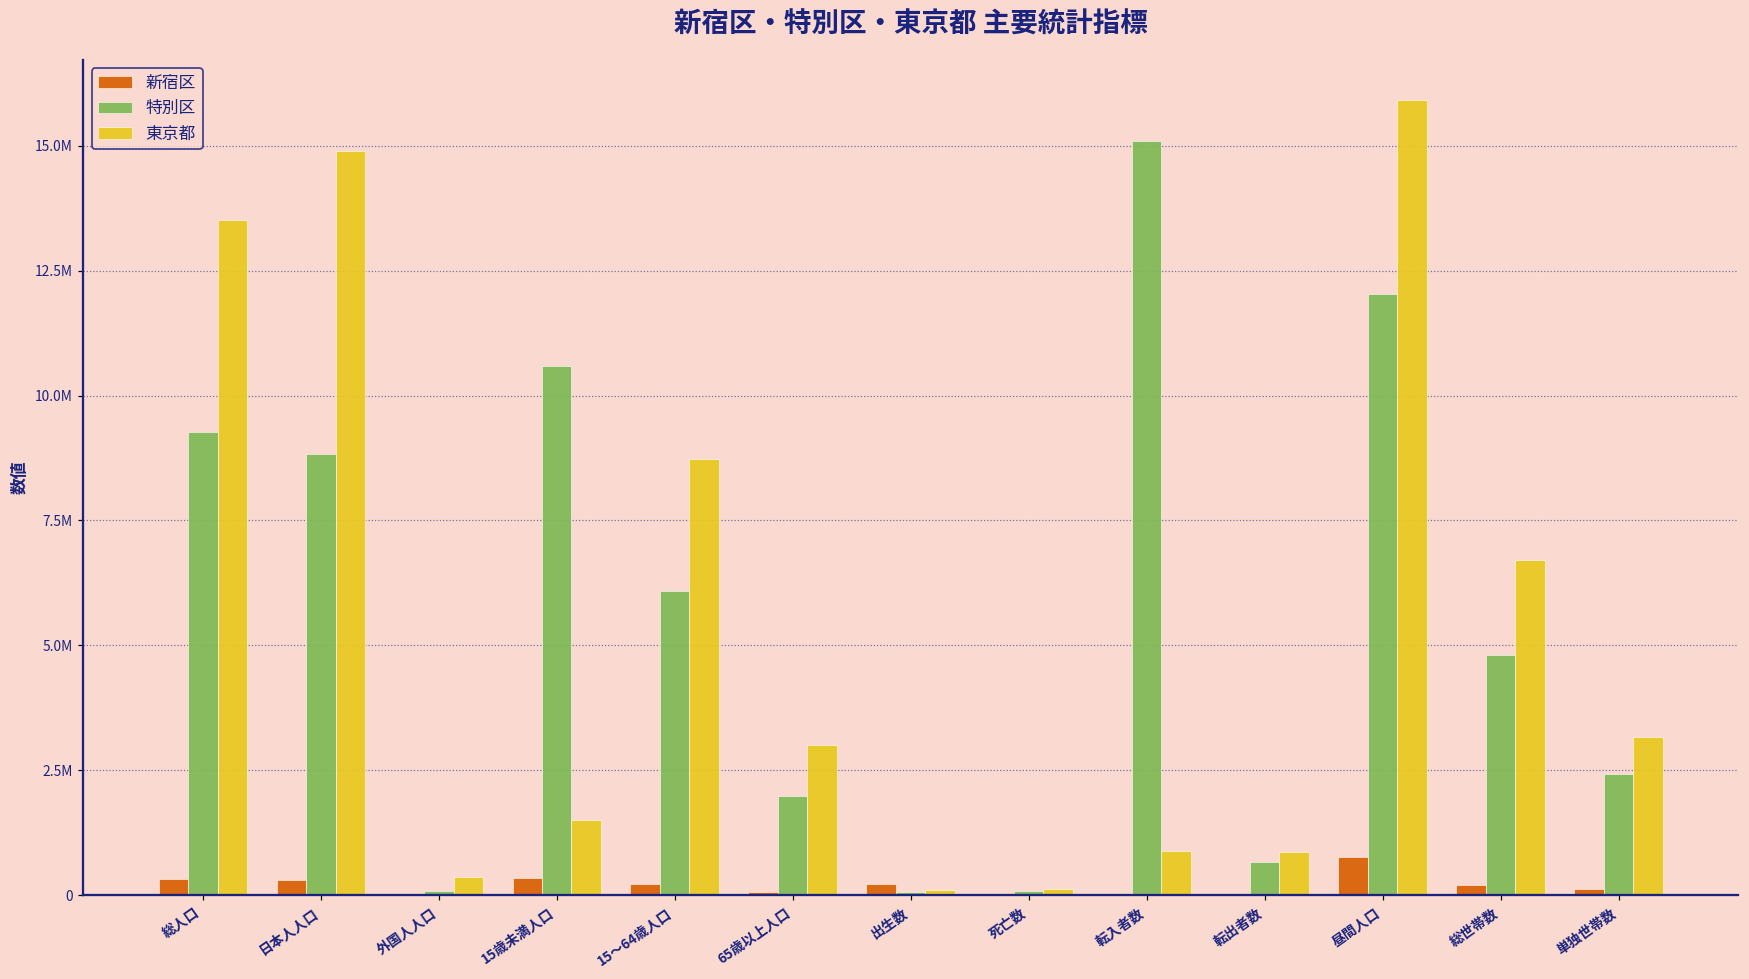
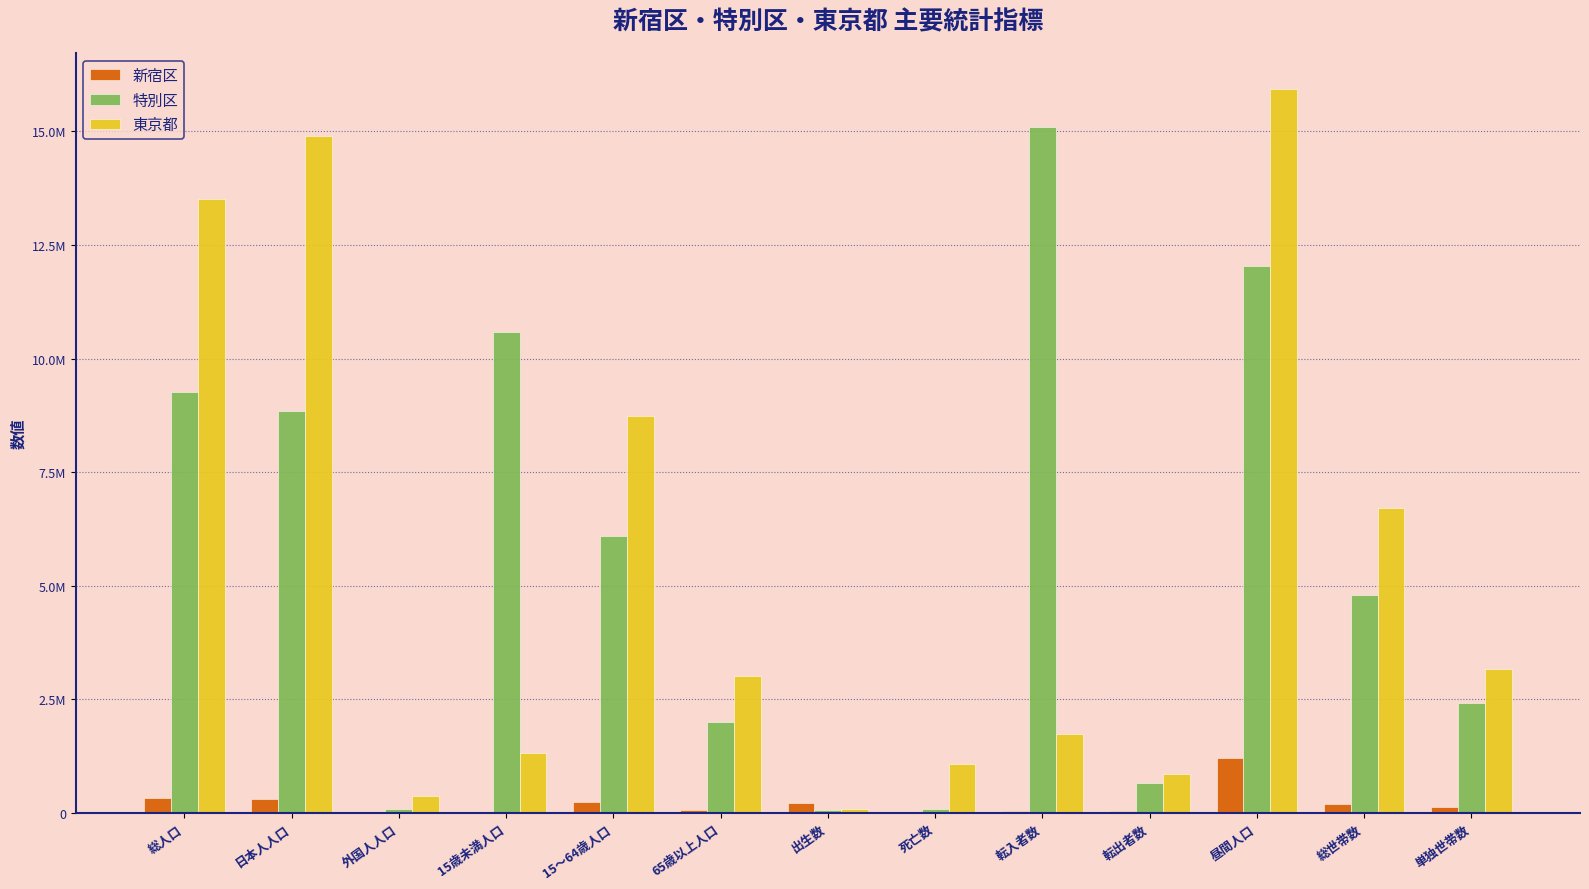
  {
    "新宿区": {
      "総人口": 300000,
      "日本人人口": 300000,
-     "15歳未満人口": 400000,
+     "15歳未満人口": 0,
      "15～64歳人口": 200000,
      "65歳以上人口": 100000,
      "出生数": 200000,
-     "昼間人口": 800000,
+     "昼間人口": 1200000,
      "総世帯数": 200000,
      "単独世帯数": 100000
    },
    "特別区": {
      "総人口": 9300000,
      "日本人人口": 8800000,
      "外国人人口": 100000,
      "15歳未満人口": 10600000,
      "15～64歳人口": 6100000,
      "65歳以上人口": 2000000,
      "出生数": 100000,
      "死亡数": 100000,
      "転入者数": 15100000,
      "転出者数": 700000,
      "昼間人口": 12000000,
      "総世帯数": 4800000,
      "単独世帯数": 2400000
    },
    "東京都": {
      "総人口": 13500000,
      "日本人人口": 14900000,
      "外国人人口": 400000,
-     "15歳未満人口": 1500000,
+     "15歳未満人口": 1300000,
      "15～64歳人口": 8700000,
      "65歳以上人口": 3000000,
      "出生数": 100000,
-     "死亡数": 100000,
-     "転入者数": 900000,
+     "死亡数": 1100000,
+     "転入者数": 1700000,
      "転出者数": 900000,
      "昼間人口": 15900000,
      "総世帯数": 6700000,
      "単独世帯数": 3200000
    }
  }
